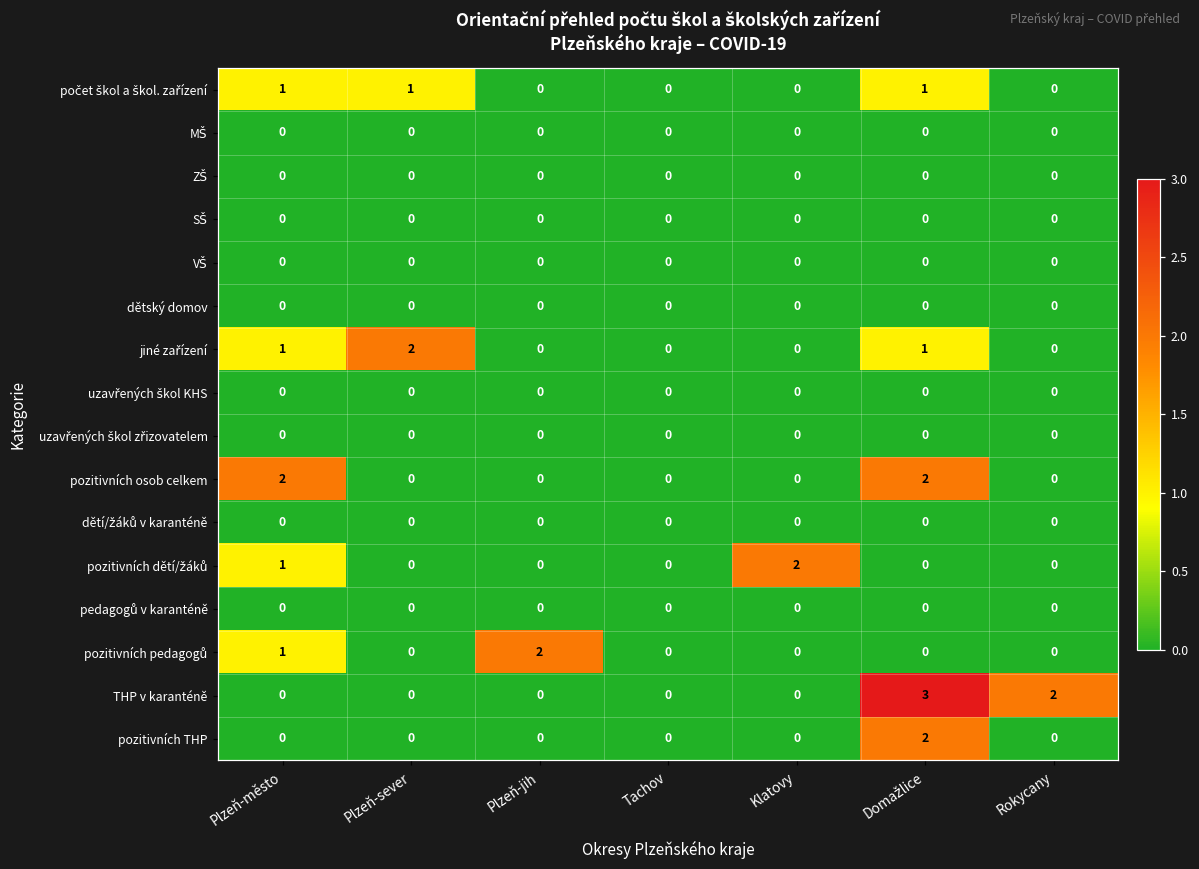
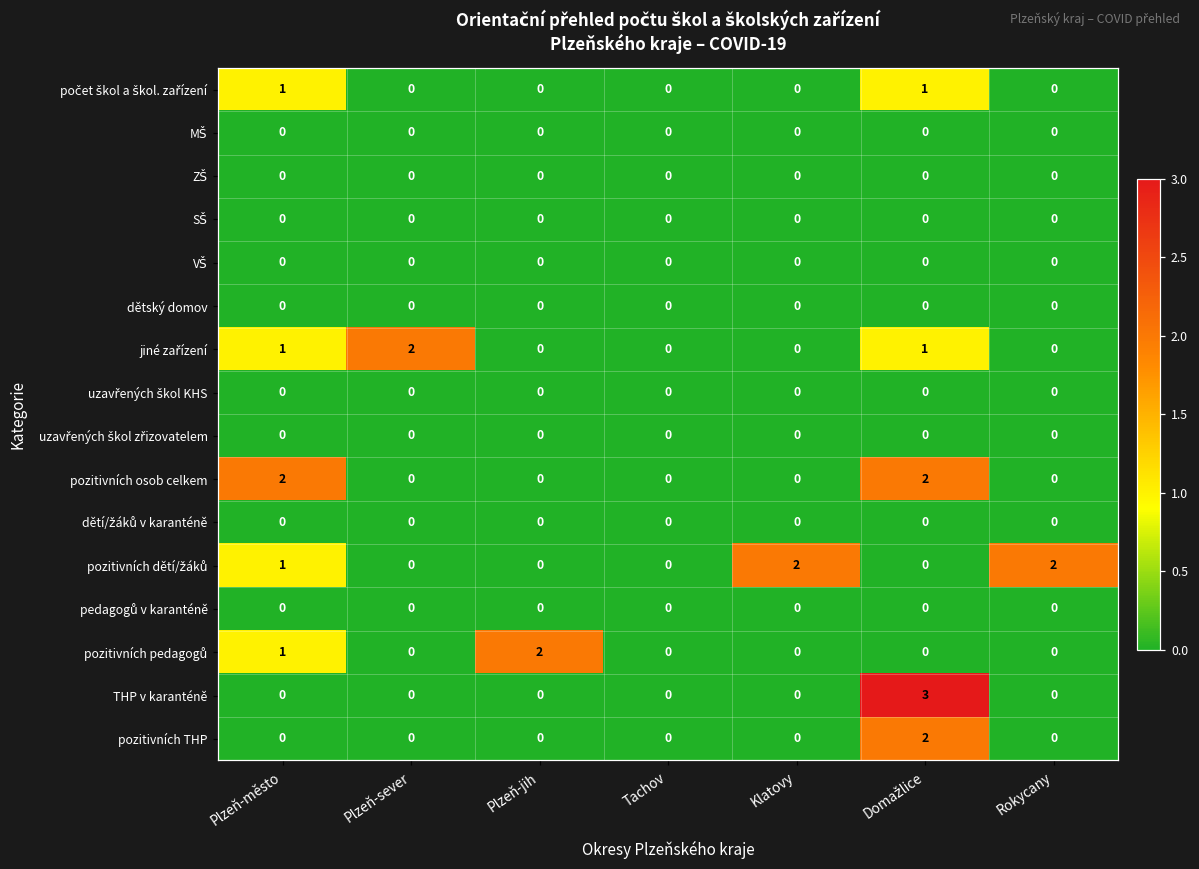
  {
    "počet škol a škol. zařízení": {
      "Plzeň-město": 1,
-     "Plzeň-sever": 1,
+     "Plzeň-sever": 0,
      "Plzeň-jih": 0,
      "Tachov": 0,
      "Klatovy": 0,
      "Domažlice": 1,
      "Rokycany": 0
    },
    "MŠ": {
      "Plzeň-město": 0,
      "Plzeň-sever": 0,
      "Plzeň-jih": 0,
      "Tachov": 0,
      "Klatovy": 0,
      "Domažlice": 0,
      "Rokycany": 0
    },
    "ZŠ": {
      "Plzeň-město": 0,
      "Plzeň-sever": 0,
      "Plzeň-jih": 0,
      "Tachov": 0,
      "Klatovy": 0,
      "Domažlice": 0,
      "Rokycany": 0
    },
    "SŠ": {
      "Plzeň-město": 0,
      "Plzeň-sever": 0,
      "Plzeň-jih": 0,
      "Tachov": 0,
      "Klatovy": 0,
      "Domažlice": 0,
      "Rokycany": 0
    },
    "VŠ": {
      "Plzeň-město": 0,
      "Plzeň-sever": 0,
      "Plzeň-jih": 0,
      "Tachov": 0,
      "Klatovy": 0,
      "Domažlice": 0,
      "Rokycany": 0
    },
    "dětský domov": {
      "Plzeň-město": 0,
      "Plzeň-sever": 0,
      "Plzeň-jih": 0,
      "Tachov": 0,
      "Klatovy": 0,
      "Domažlice": 0,
      "Rokycany": 0
    },
    "jiné zařízení": {
      "Plzeň-město": 1,
      "Plzeň-sever": 2,
      "Plzeň-jih": 0,
      "Tachov": 0,
      "Klatovy": 0,
      "Domažlice": 1,
      "Rokycany": 0
    },
    "uzavřených škol KHS": {
      "Plzeň-město": 0,
      "Plzeň-sever": 0,
      "Plzeň-jih": 0,
      "Tachov": 0,
      "Klatovy": 0,
      "Domažlice": 0,
      "Rokycany": 0
    },
    "uzavřených škol zřizovatelem": {
      "Plzeň-město": 0,
      "Plzeň-sever": 0,
      "Plzeň-jih": 0,
      "Tachov": 0,
      "Klatovy": 0,
      "Domažlice": 0,
      "Rokycany": 0
    },
    "pozitivních osob celkem": {
      "Plzeň-město": 2,
      "Plzeň-sever": 0,
      "Plzeň-jih": 0,
      "Tachov": 0,
      "Klatovy": 0,
      "Domažlice": 2,
      "Rokycany": 0
    },
    "dětí/žáků v karanténě": {
      "Plzeň-město": 0,
      "Plzeň-sever": 0,
      "Plzeň-jih": 0,
      "Tachov": 0,
      "Klatovy": 0,
      "Domažlice": 0,
      "Rokycany": 0
    },
    "pozitivních dětí/žáků": {
      "Plzeň-město": 1,
      "Plzeň-sever": 0,
      "Plzeň-jih": 0,
      "Tachov": 0,
      "Klatovy": 2,
      "Domažlice": 0,
-     "Rokycany": 0
+     "Rokycany": 2
    },
    "pedagogů v karanténě": {
      "Plzeň-město": 0,
      "Plzeň-sever": 0,
      "Plzeň-jih": 0,
      "Tachov": 0,
      "Klatovy": 0,
      "Domažlice": 0,
      "Rokycany": 0
    },
    "pozitivních pedagogů": {
      "Plzeň-město": 1,
      "Plzeň-sever": 0,
      "Plzeň-jih": 2,
      "Tachov": 0,
      "Klatovy": 0,
      "Domažlice": 0,
      "Rokycany": 0
    },
    "THP v karanténě": {
      "Plzeň-město": 0,
      "Plzeň-sever": 0,
      "Plzeň-jih": 0,
      "Tachov": 0,
      "Klatovy": 0,
      "Domažlice": 3,
-     "Rokycany": 2
+     "Rokycany": 0
    },
    "pozitivních THP": {
      "Plzeň-město": 0,
      "Plzeň-sever": 0,
      "Plzeň-jih": 0,
      "Tachov": 0,
      "Klatovy": 0,
      "Domažlice": 2,
      "Rokycany": 0
    }
  }
